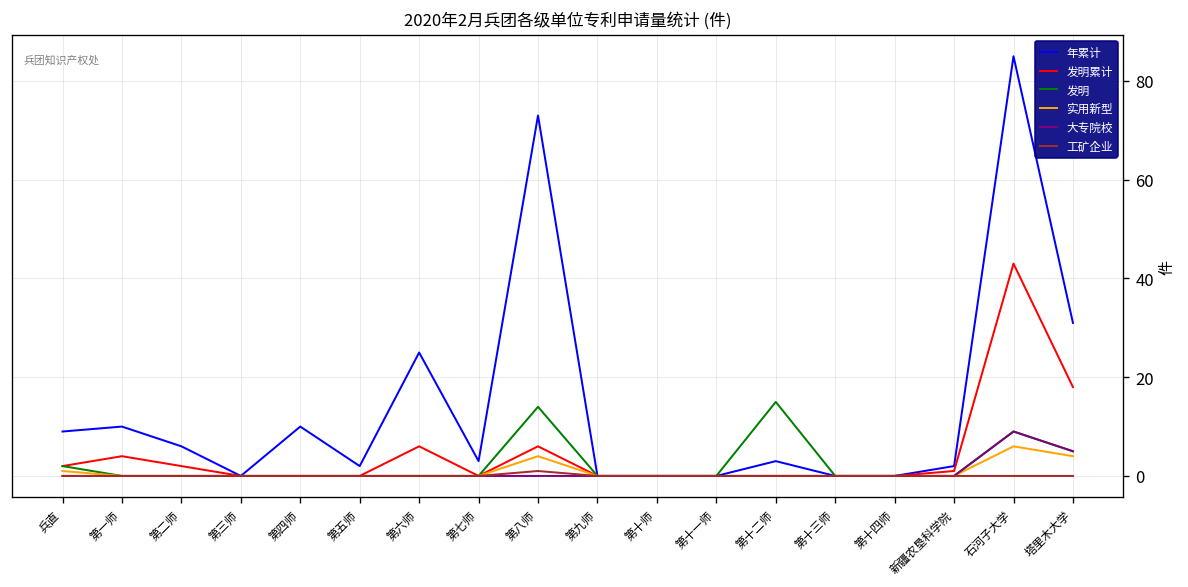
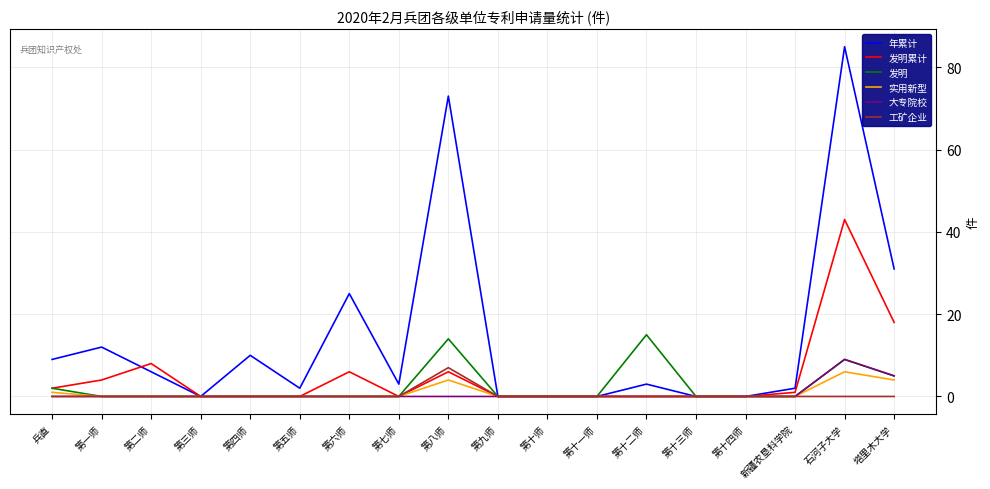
  {
    "年累计": {
      "兵直": 9,
-     "第一师": 10,
+     "第一师": 12,
      "第二师": 6,
      "第四师": 10,
      "第五师": 2,
      "第六师": 25,
      "第七师": 3,
      "第八师": 73,
      "第十二师": 3,
      "新疆农垦科学院": 2,
      "石河子大学": 85,
      "塔里木大学": 31
    },
    "发明累计": {
      "第一师": 4,
-     "第二师": 2,
+     "第二师": 8,
      "第六师": 6,
      "第八师": 6,
      "新疆农垦科学院": 1,
      "石河子大学": 43,
      "塔里木大学": 18
    },
    "发明": {
      "第八师": 14,
      "第十二师": 15
    },
    "实用新型": {
      "兵直": 1,
      "第八师": 4,
      "石河子大学": 6,
      "塔里木大学": 4
    },
    "大专院校": {
      "第八师": 0
    },
    "工矿企业": {
-     "第八师": 1,
+     "第八师": 7,
      "石河子大学": 0,
      "塔里木大学": 0
    }
  }
